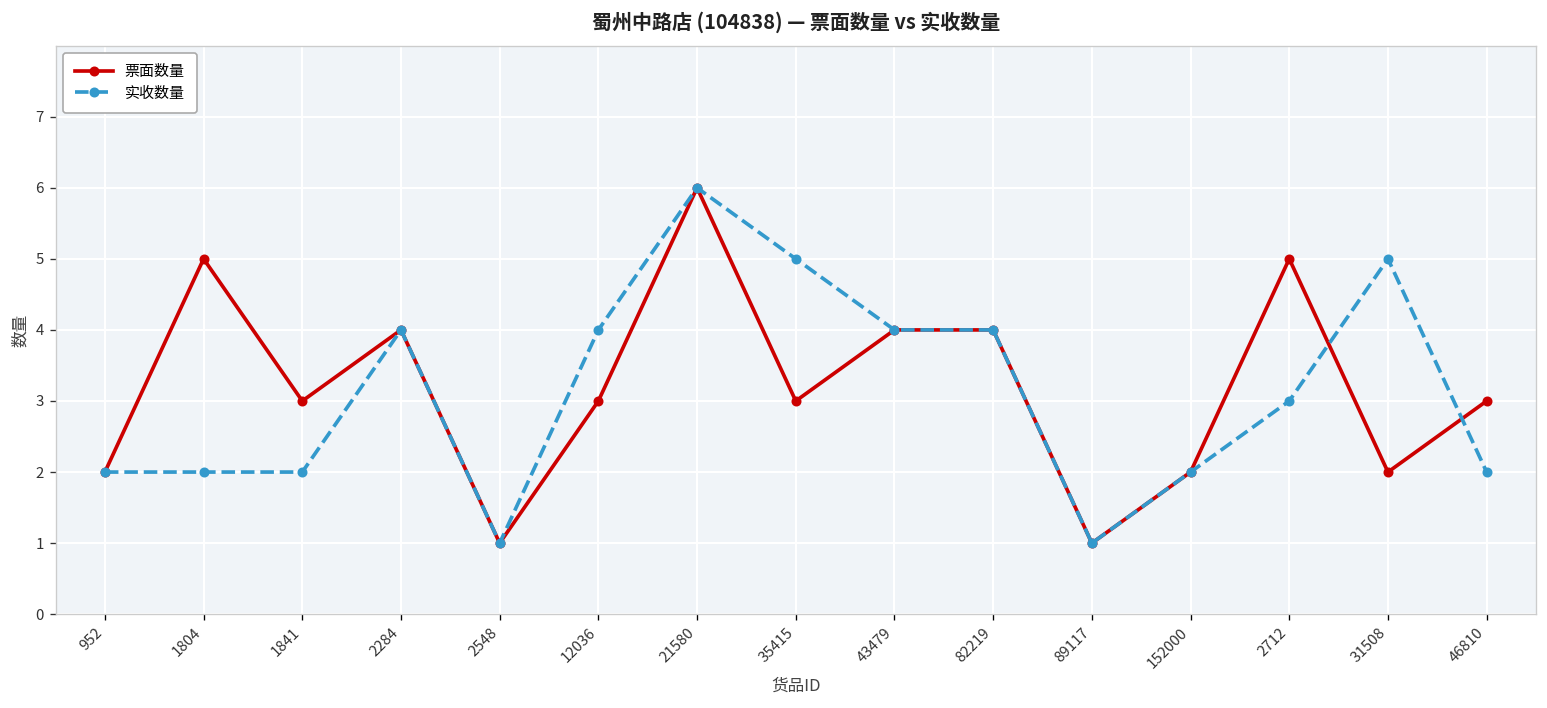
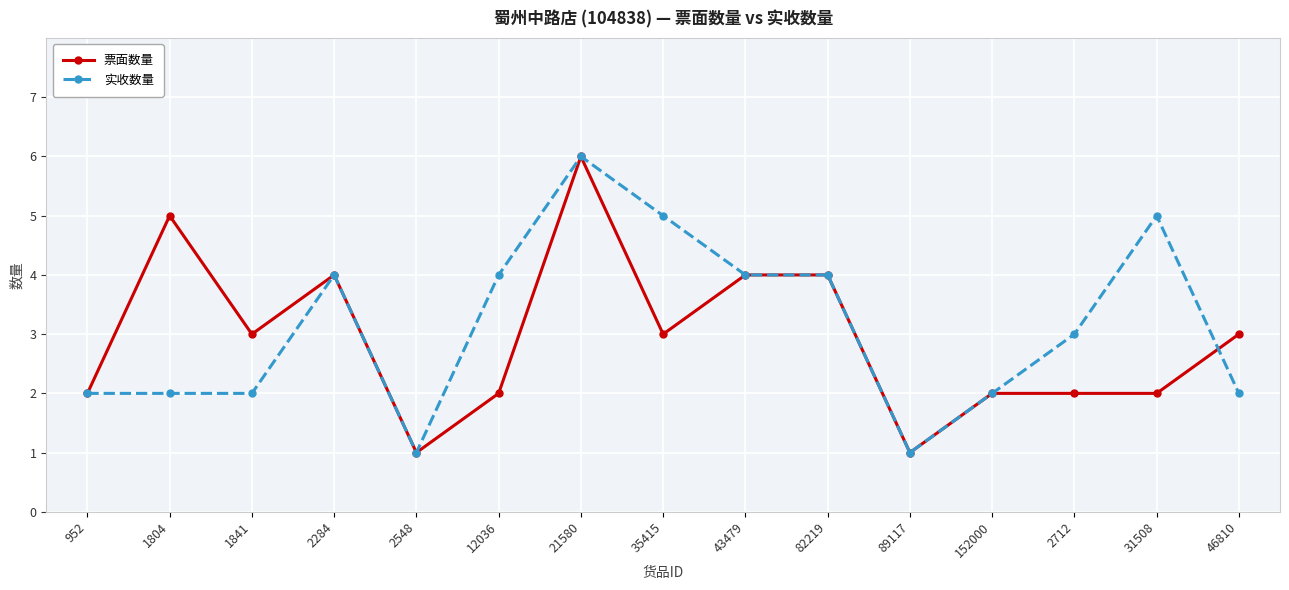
  {
    "票面数量": {
      "1804": 5,
      "1841": 3,
-     "12036": 3,
+     "12036": 2,
      "35415": 3,
-     "2712": 5,
+     "2712": 2,
      "31508": 2,
      "46810": 3
    },
    "实收数量": {
      "1804": 2,
      "1841": 2,
      "12036": 4,
      "35415": 5,
      "2712": 3,
      "31508": 5,
      "46810": 2
    }
  }
